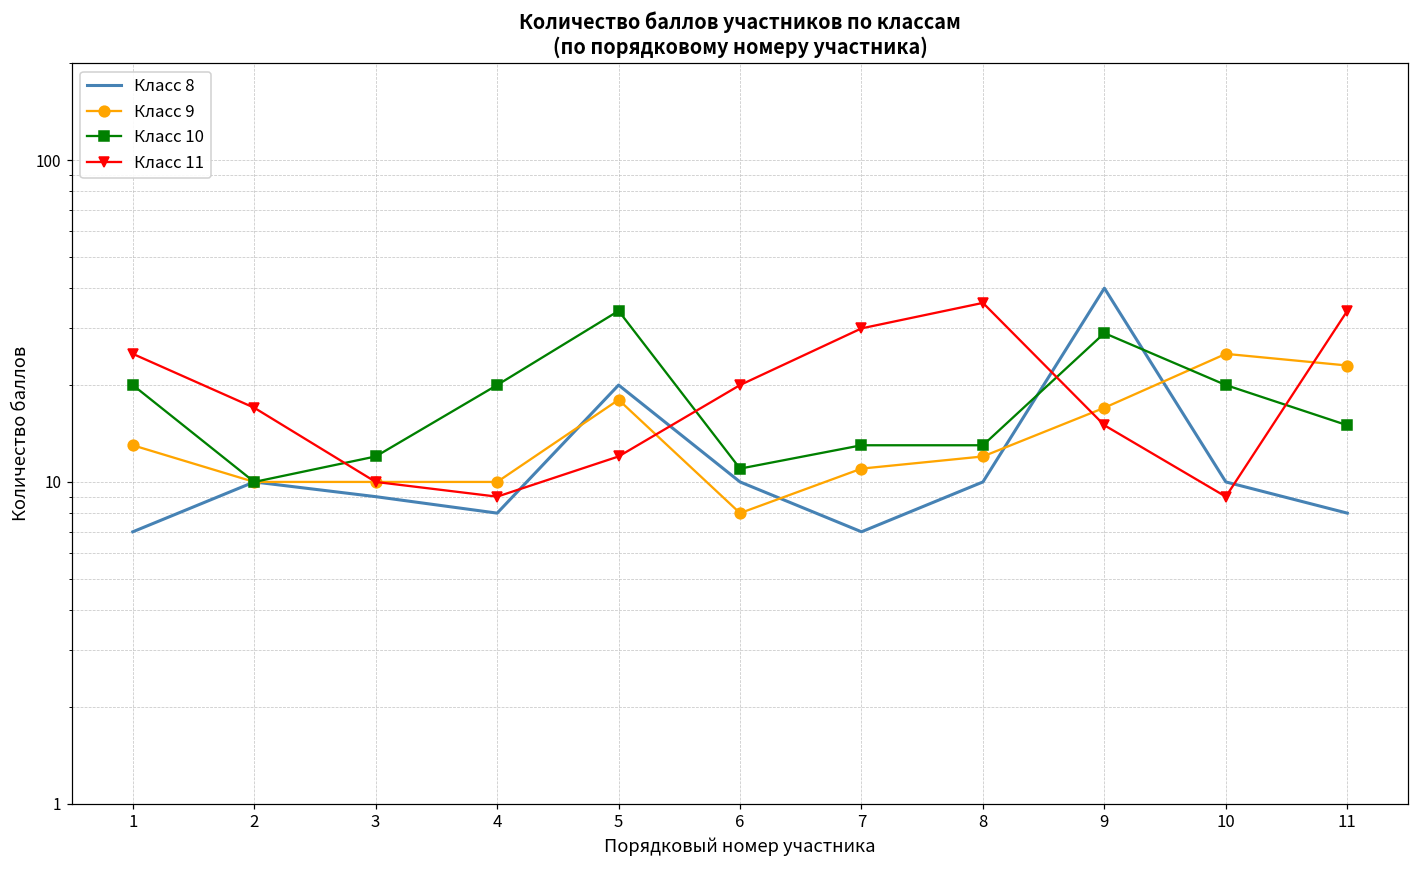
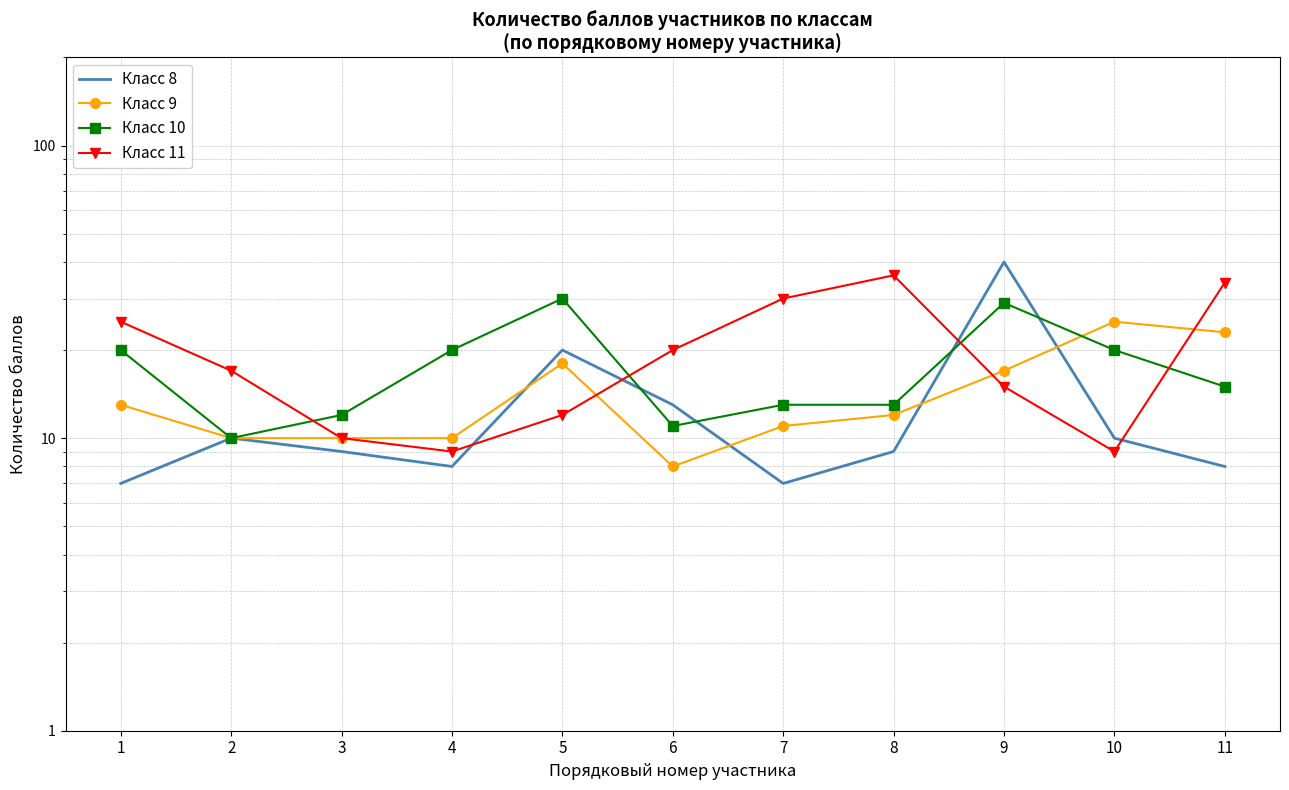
  {
    "Класс 8": {
      "1": 7,
      "3": 9,
      "4": 8,
      "5": 20,
-     "6": 10,
+     "6": 13,
      "7": 7,
-     "8": 10,
+     "8": 9,
      "9": 40,
      "10": 10,
      "11": 8
    },
    "Класс 9": {
      "1": 13,
      "4": 10,
      "5": 18,
      "6": 8,
      "7": 11,
      "8": 12,
      "9": 17,
      "10": 25,
      "11": 23
    },
    "Класс 10": {
      "1": 20,
      "3": 12,
      "4": 20,
-     "5": 34,
+     "5": 30,
      "6": 11,
      "7": 13,
      "8": 13,
      "9": 29,
      "10": 20,
      "11": 15
    },
    "Класс 11": {
      "1": 25,
      "2": 17,
      "4": 9,
      "5": 12,
      "6": 20,
      "7": 30,
      "8": 36,
      "9": 15,
      "10": 9,
      "11": 34
    }
  }
